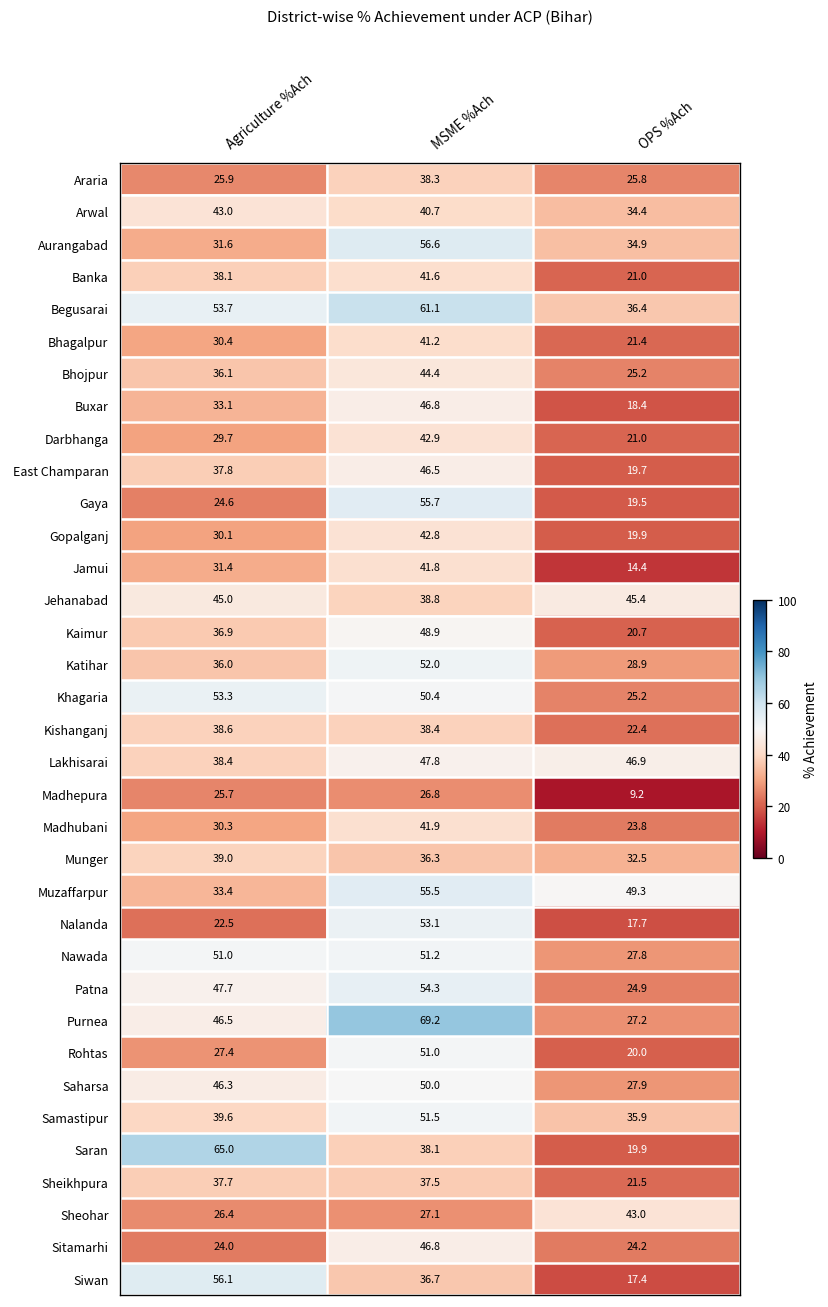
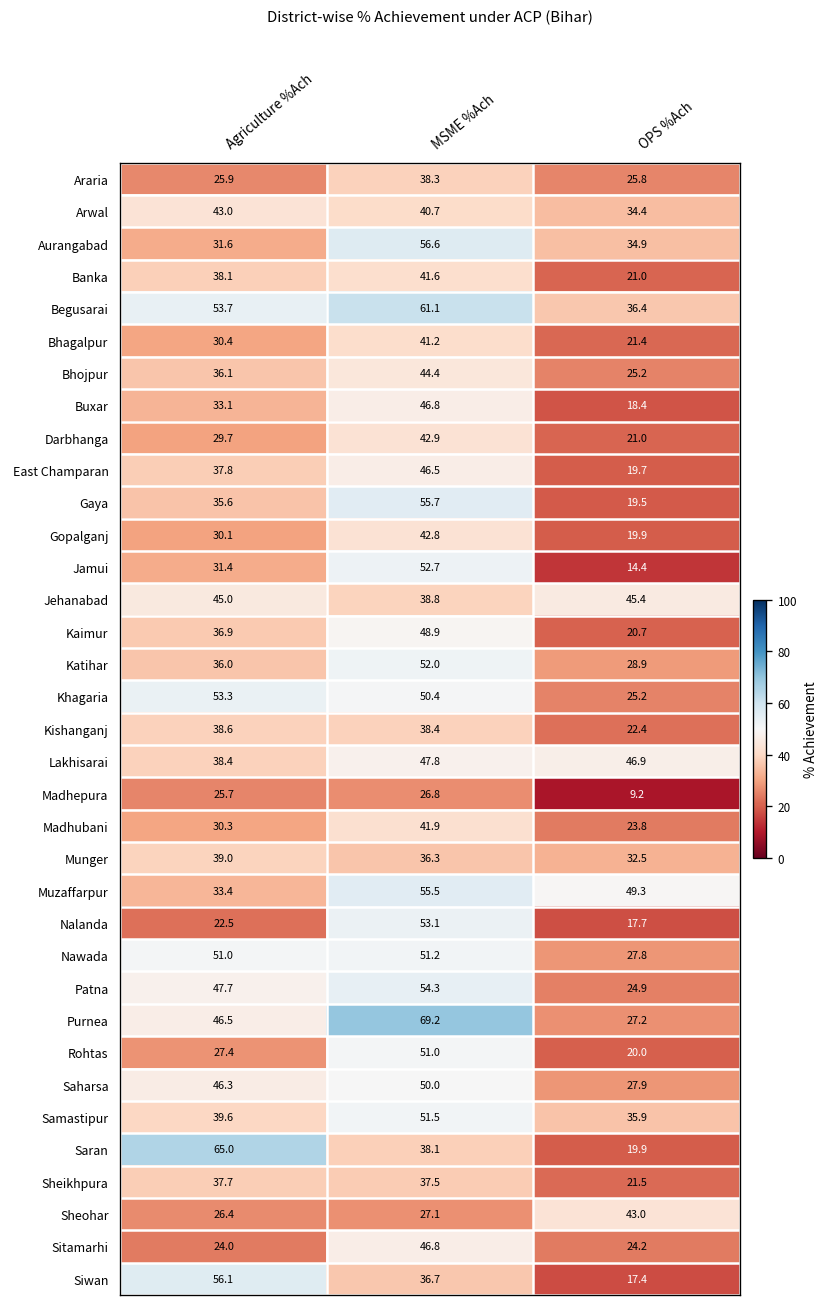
  {
    "Araria": {
      "Agriculture %Ach": 25.9,
      "MSME %Ach": 38.3,
      "OPS %Ach": 25.8
    },
    "Arwal": {
      "Agriculture %Ach": 43.0,
      "MSME %Ach": 40.7,
      "OPS %Ach": 34.4
    },
    "Aurangabad": {
      "Agriculture %Ach": 31.6,
      "MSME %Ach": 56.6,
      "OPS %Ach": 34.9
    },
    "Banka": {
      "Agriculture %Ach": 38.1,
      "MSME %Ach": 41.6,
      "OPS %Ach": 21.0
    },
    "Begusarai": {
      "Agriculture %Ach": 53.7,
      "MSME %Ach": 61.1,
      "OPS %Ach": 36.4
    },
    "Bhagalpur": {
      "Agriculture %Ach": 30.4,
      "MSME %Ach": 41.2,
      "OPS %Ach": 21.4
    },
    "Bhojpur": {
      "Agriculture %Ach": 36.1,
      "MSME %Ach": 44.4,
      "OPS %Ach": 25.2
    },
    "Buxar": {
      "Agriculture %Ach": 33.1,
      "MSME %Ach": 46.8,
      "OPS %Ach": 18.4
    },
    "Darbhanga": {
      "Agriculture %Ach": 29.7,
      "MSME %Ach": 42.9,
      "OPS %Ach": 21.0
    },
    "East Champaran": {
      "Agriculture %Ach": 37.8,
      "MSME %Ach": 46.5,
      "OPS %Ach": 19.7
    },
    "Gaya": {
-     "Agriculture %Ach": 24.6,
+     "Agriculture %Ach": 35.6,
      "MSME %Ach": 55.7,
      "OPS %Ach": 19.5
    },
    "Gopalganj": {
      "Agriculture %Ach": 30.1,
      "MSME %Ach": 42.8,
      "OPS %Ach": 19.9
    },
    "Jamui": {
      "Agriculture %Ach": 31.4,
-     "MSME %Ach": 41.8,
+     "MSME %Ach": 52.7,
      "OPS %Ach": 14.4
    },
    "Jehanabad": {
      "Agriculture %Ach": 45.0,
      "MSME %Ach": 38.8,
      "OPS %Ach": 45.4
    },
    "Kaimur": {
      "Agriculture %Ach": 36.9,
      "MSME %Ach": 48.9,
      "OPS %Ach": 20.7
    },
    "Katihar": {
      "Agriculture %Ach": 36.0,
      "MSME %Ach": 52.0,
      "OPS %Ach": 28.9
    },
    "Khagaria": {
      "Agriculture %Ach": 53.3,
      "MSME %Ach": 50.4,
      "OPS %Ach": 25.2
    },
    "Kishanganj": {
      "Agriculture %Ach": 38.6,
      "MSME %Ach": 38.4,
      "OPS %Ach": 22.4
    },
    "Lakhisarai": {
      "Agriculture %Ach": 38.4,
      "MSME %Ach": 47.8,
      "OPS %Ach": 46.9
    },
    "Madhepura": {
      "Agriculture %Ach": 25.7,
      "MSME %Ach": 26.8,
      "OPS %Ach": 9.2
    },
    "Madhubani": {
      "Agriculture %Ach": 30.3,
      "MSME %Ach": 41.9,
      "OPS %Ach": 23.8
    },
    "Munger": {
      "Agriculture %Ach": 39.0,
      "MSME %Ach": 36.3,
      "OPS %Ach": 32.5
    },
    "Muzaffarpur": {
      "Agriculture %Ach": 33.4,
      "MSME %Ach": 55.5,
      "OPS %Ach": 49.3
    },
    "Nalanda": {
      "Agriculture %Ach": 22.5,
      "MSME %Ach": 53.1,
      "OPS %Ach": 17.7
    },
    "Nawada": {
      "Agriculture %Ach": 51.0,
      "MSME %Ach": 51.2,
      "OPS %Ach": 27.8
    },
    "Patna": {
      "Agriculture %Ach": 47.7,
      "MSME %Ach": 54.3,
      "OPS %Ach": 24.9
    },
    "Purnea": {
      "Agriculture %Ach": 46.5,
      "MSME %Ach": 69.2,
      "OPS %Ach": 27.2
    },
    "Rohtas": {
      "Agriculture %Ach": 27.4,
      "MSME %Ach": 51.0,
      "OPS %Ach": 20.0
    },
    "Saharsa": {
      "Agriculture %Ach": 46.3,
      "MSME %Ach": 50.0,
      "OPS %Ach": 27.9
    },
    "Samastipur": {
      "Agriculture %Ach": 39.6,
      "MSME %Ach": 51.5,
      "OPS %Ach": 35.9
    },
    "Saran": {
      "Agriculture %Ach": 65.0,
      "MSME %Ach": 38.1,
      "OPS %Ach": 19.9
    },
    "Sheikhpura": {
      "Agriculture %Ach": 37.7,
      "MSME %Ach": 37.5,
      "OPS %Ach": 21.5
    },
    "Sheohar": {
      "Agriculture %Ach": 26.4,
      "MSME %Ach": 27.1,
      "OPS %Ach": 43.0
    },
    "Sitamarhi": {
      "Agriculture %Ach": 24.0,
      "MSME %Ach": 46.8,
      "OPS %Ach": 24.2
    },
    "Siwan": {
      "Agriculture %Ach": 56.1,
      "MSME %Ach": 36.7,
      "OPS %Ach": 17.4
    }
  }
